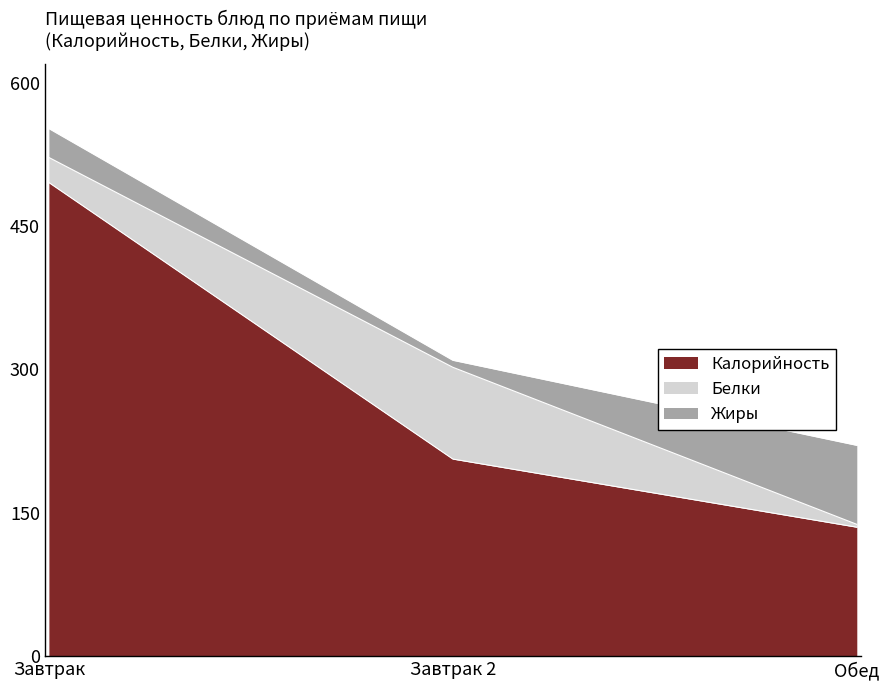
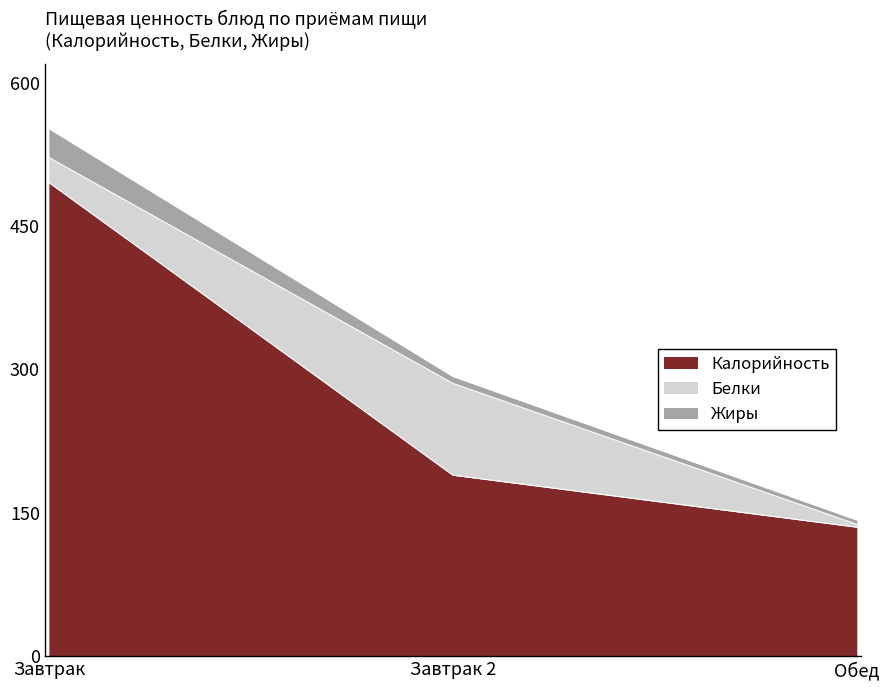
  {
    "Калорийность": {
      "Завтрак": 500,
-     "Завтрак 2": 210,
+     "Завтрак 2": 190,
      "Обед": 140
    },
    "Белки": {
      "Завтрак": 30,
      "Завтрак 2": 100,
      "Обед": 0
    },
    "Жиры": {
      "Завтрак": 30,
      "Завтрак 2": 10,
-     "Обед": 80
+     "Обед": 0
    }
  }
